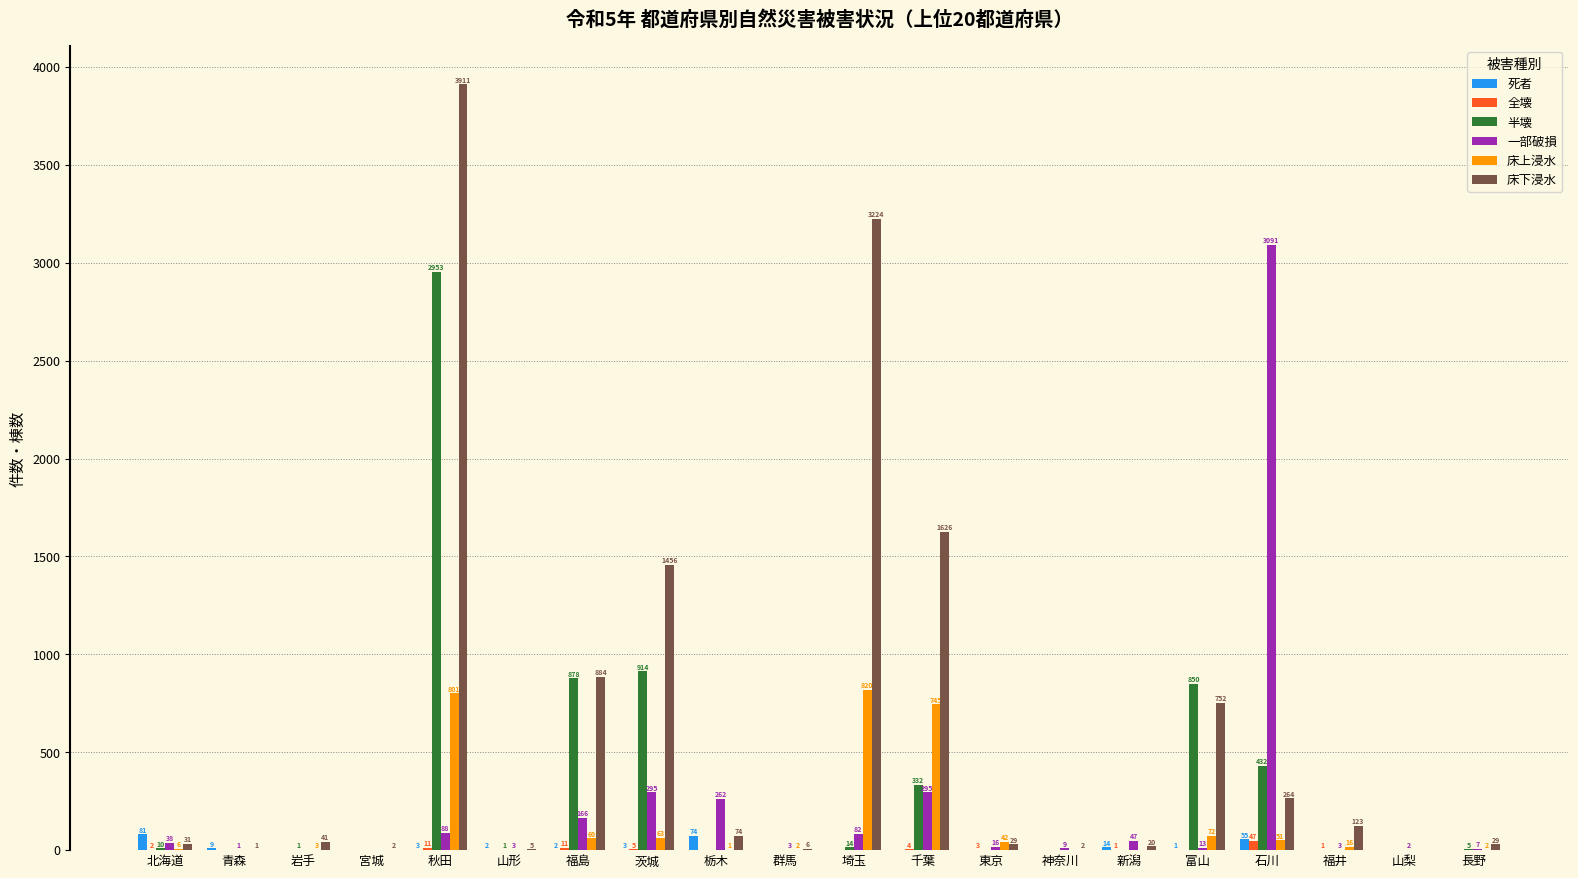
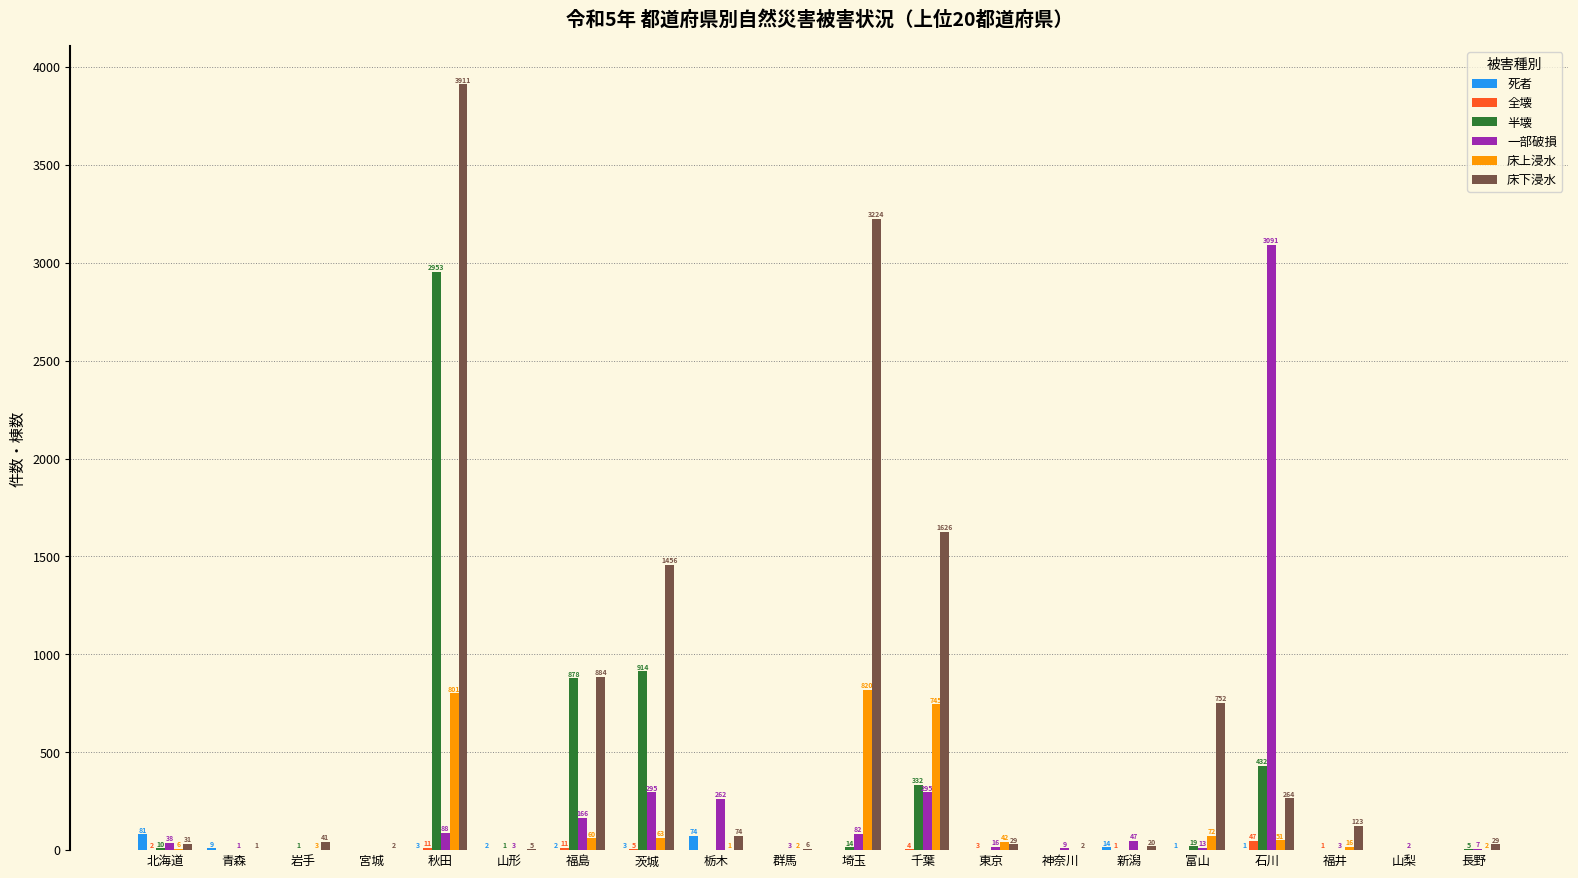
  {
    "死者": {
      "北海道": 81,
      "青森": 9,
      "秋田": 3,
      "山形": 2,
      "福島": 2,
      "茨城": 3,
      "栃木": 74,
      "新潟": 14,
      "富山": 1,
-     "石川": 55
+     "石川": 1
    },
    "全壊": {
      "北海道": 2,
      "秋田": 11,
      "福島": 11,
      "茨城": 5,
      "千葉": 4,
      "東京": 3,
      "新潟": 1,
      "石川": 47,
      "福井": 1
    },
    "半壊": {
      "北海道": 10,
      "岩手": 1,
      "秋田": 2953,
      "山形": 1,
      "福島": 878,
      "茨城": 914,
      "埼玉": 14,
      "千葉": 332,
-     "富山": 850,
+     "富山": 19,
      "石川": 432,
      "長野": 5
    },
    "一部破損": {
      "北海道": 38,
      "青森": 1,
      "秋田": 88,
      "山形": 3,
      "福島": 166,
      "茨城": 295,
      "栃木": 262,
      "群馬": 3,
      "埼玉": 82,
      "千葉": 295,
      "東京": 16,
      "神奈川": 9,
      "新潟": 47,
      "富山": 13,
      "石川": 3091,
      "福井": 3,
      "山梨": 2,
      "長野": 7
    },
    "床上浸水": {
      "北海道": 6,
      "岩手": 3,
      "秋田": 801,
      "福島": 60,
      "茨城": 63,
      "栃木": 1,
      "群馬": 2,
      "埼玉": 820,
      "千葉": 745,
      "東京": 42,
      "富山": 72,
      "石川": 51,
      "福井": 16,
      "長野": 2
    },
    "床下浸水": {
      "北海道": 31,
      "青森": 1,
      "岩手": 41,
      "宮城": 2,
      "秋田": 3911,
      "山形": 5,
      "福島": 884,
      "茨城": 1456,
      "栃木": 74,
      "群馬": 6,
      "埼玉": 3224,
      "千葉": 1626,
      "東京": 29,
      "神奈川": 2,
      "新潟": 20,
      "富山": 752,
      "石川": 264,
      "福井": 123,
      "長野": 29
    }
  }
